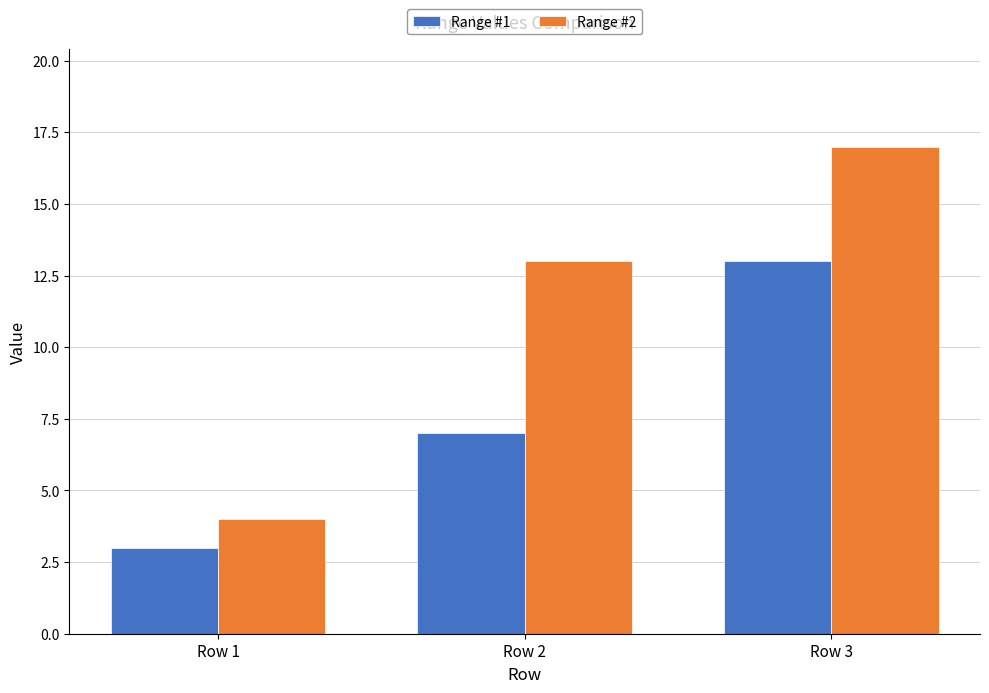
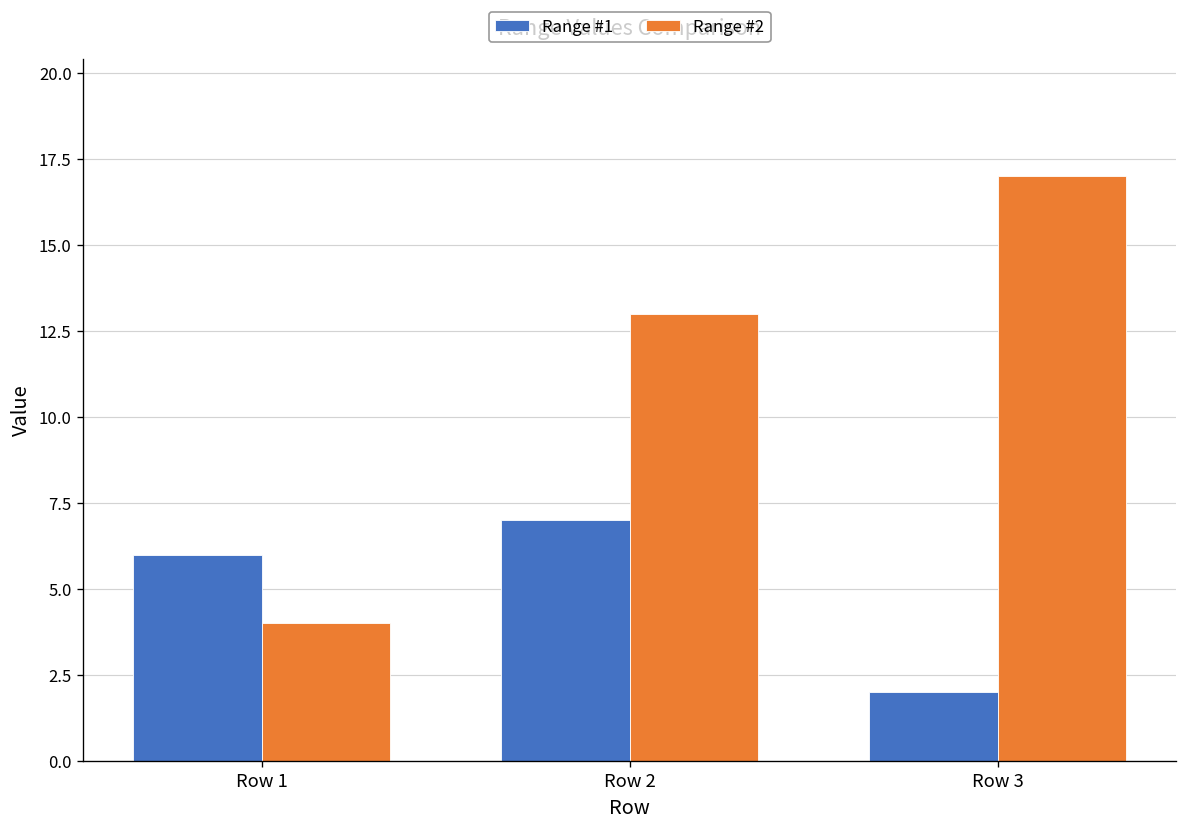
  {
    "Range #1": {
-     "Row 1": 3,
+     "Row 1": 6,
      "Row 2": 7,
-     "Row 3": 13
+     "Row 3": 2
    },
    "Range #2": {
      "Row 1": 4,
      "Row 2": 13,
      "Row 3": 17
    }
  }
